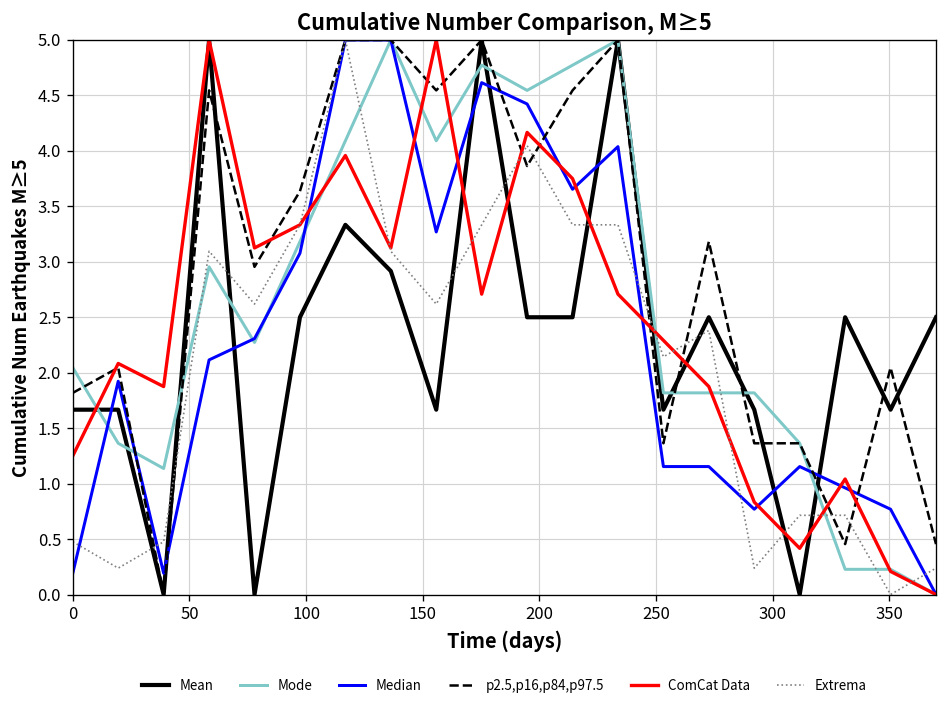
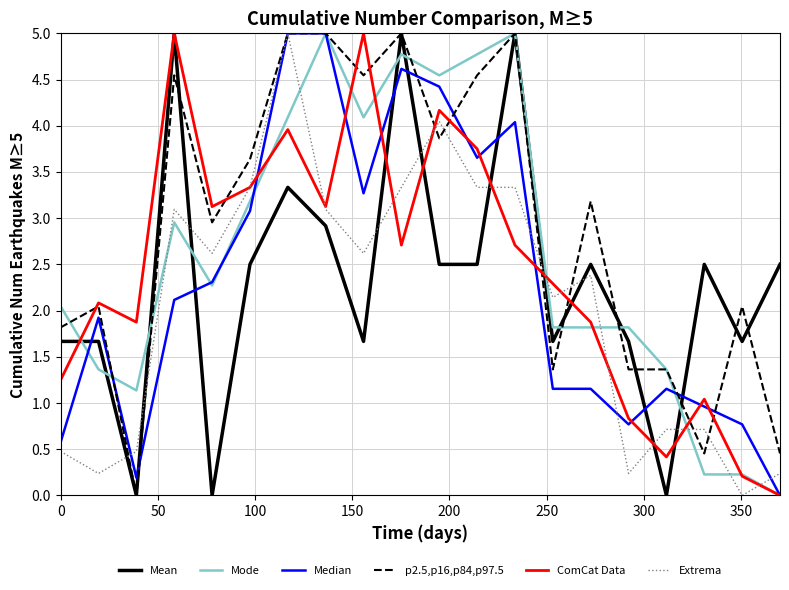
  {
    "Mode": {
      "0": 2.0
    },
    "Median": {
-     "0": 0.2
+     "0": 0.6
    },
    "ComCat Data": {
      "0": 1.2
    },
    "Extrema": {
      "0": 0.5
    }
  }
